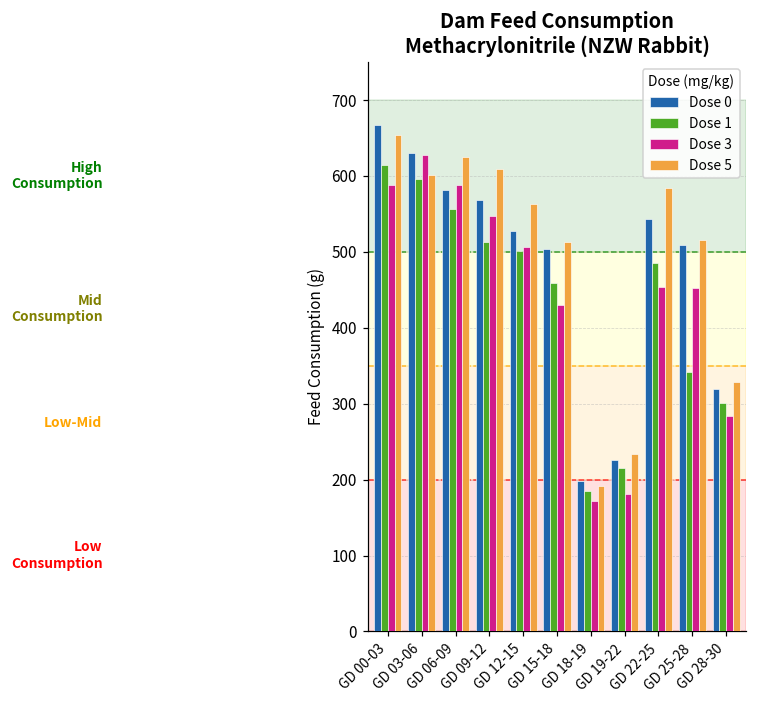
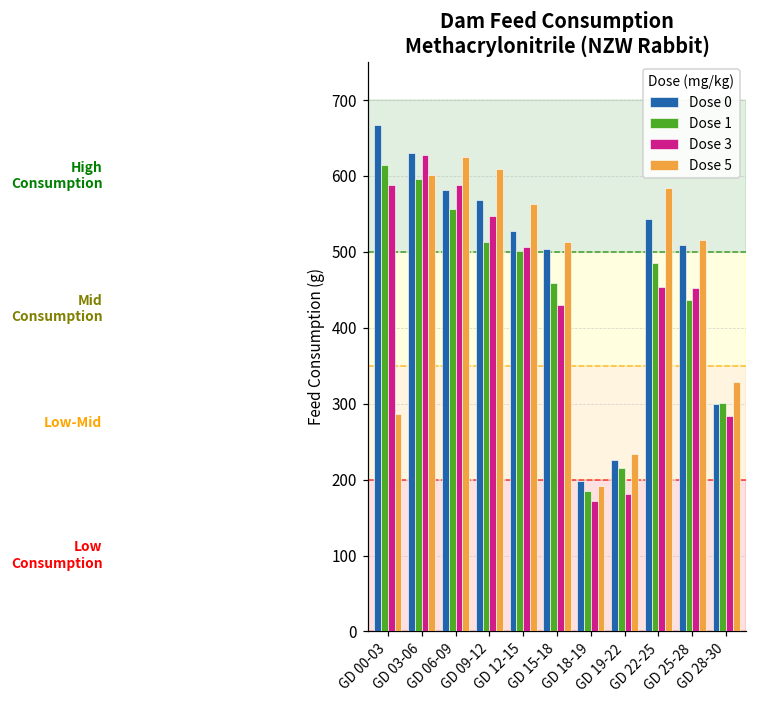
  {
    "Dose 0": {
      "GD 00-03": 670,
      "GD 03-06": 630,
      "GD 06-09": 580,
      "GD 09-12": 570,
      "GD 12-15": 530,
      "GD 15-18": 500,
      "GD 18-19": 200,
      "GD 19-22": 230,
      "GD 22-25": 540,
      "GD 25-28": 510,
-     "GD 28-30": 320
+     "GD 28-30": 300
    },
    "Dose 1": {
      "GD 00-03": 610,
      "GD 03-06": 600,
      "GD 06-09": 560,
      "GD 09-12": 510,
      "GD 12-15": 500,
      "GD 15-18": 460,
      "GD 18-19": 190,
      "GD 19-22": 220,
      "GD 22-25": 490,
-     "GD 25-28": 340,
+     "GD 25-28": 440,
      "GD 28-30": 300
    },
    "Dose 3": {
      "GD 00-03": 590,
      "GD 03-06": 630,
      "GD 06-09": 590,
      "GD 09-12": 550,
      "GD 12-15": 510,
      "GD 15-18": 430,
      "GD 18-19": 170,
      "GD 19-22": 180,
      "GD 22-25": 450,
      "GD 25-28": 450,
      "GD 28-30": 280
    },
    "Dose 5": {
-     "GD 00-03": 650,
+     "GD 00-03": 290,
      "GD 03-06": 600,
      "GD 06-09": 630,
      "GD 09-12": 610,
      "GD 12-15": 560,
      "GD 15-18": 510,
      "GD 18-19": 190,
      "GD 19-22": 230,
      "GD 22-25": 580,
      "GD 25-28": 520,
      "GD 28-30": 330
    }
  }
